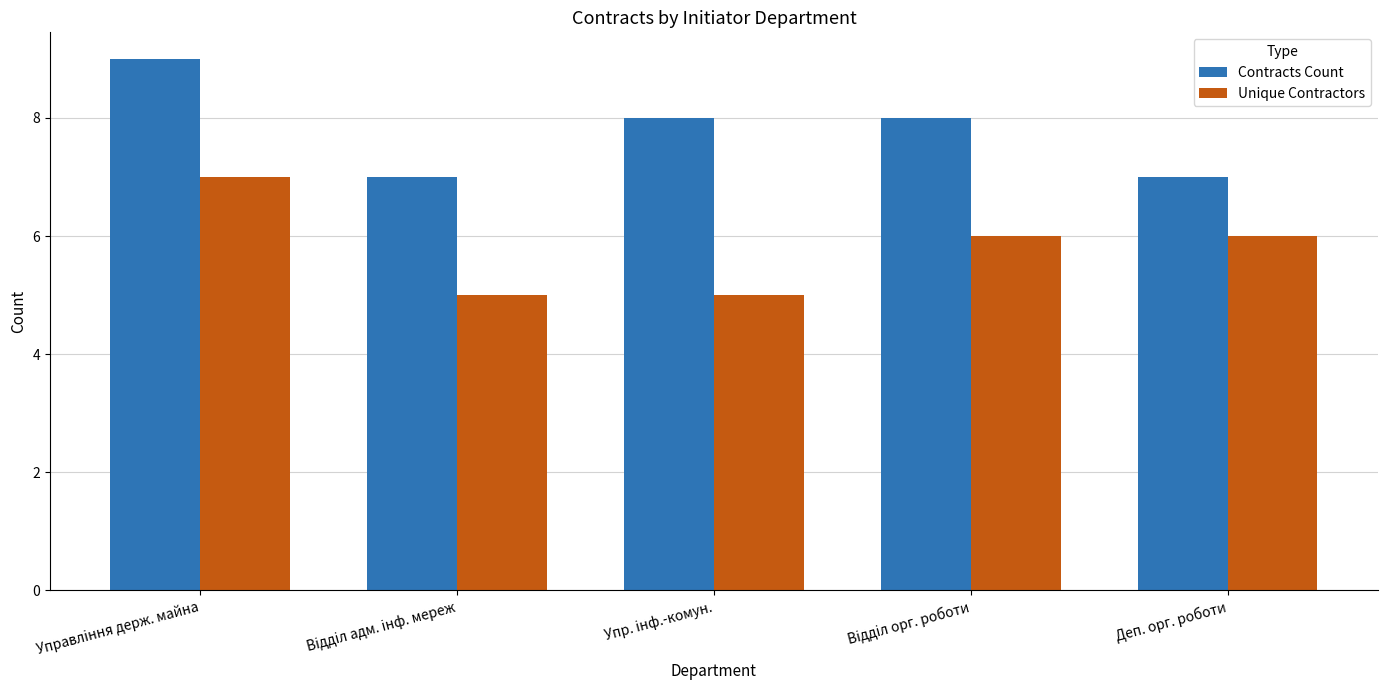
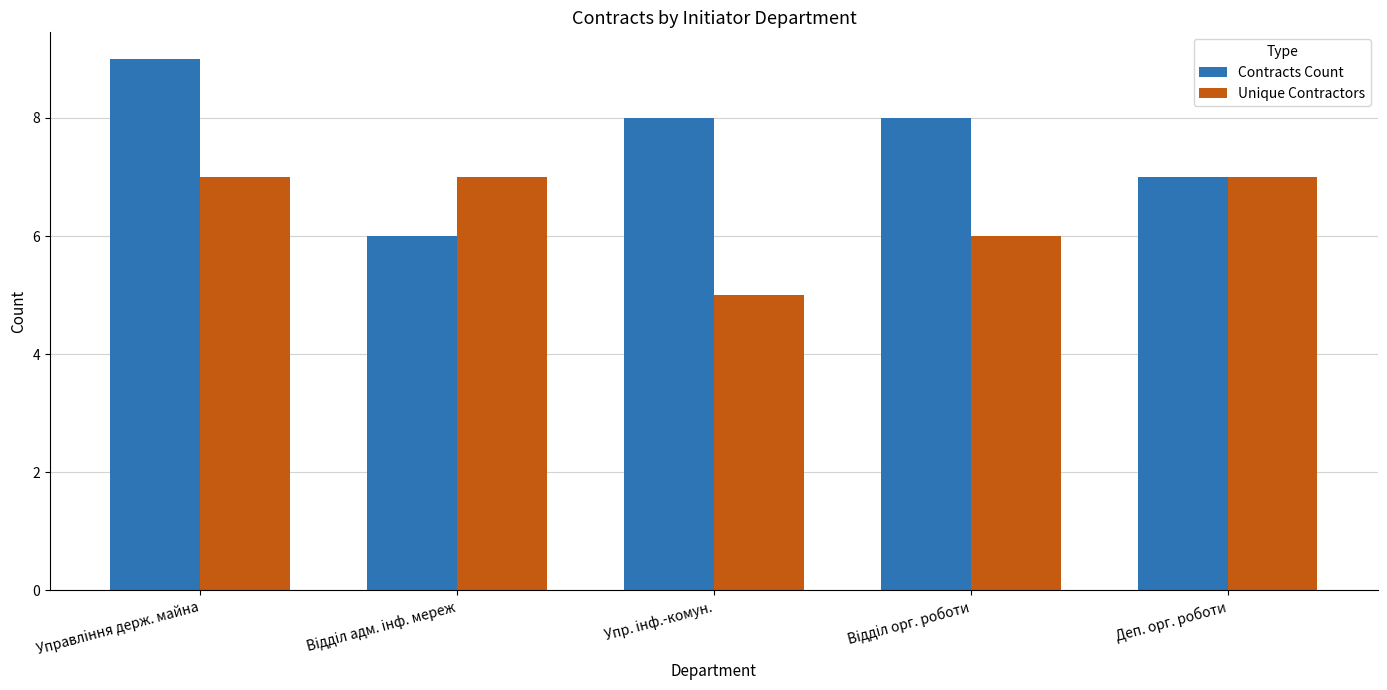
  {
    "Contracts Count": {
      "Управління держ. майна": 9,
-     "Відділ адм. інф. мереж": 7,
+     "Відділ адм. інф. мереж": 6,
      "Упр. інф.-комун.": 8,
      "Відділ орг. роботи": 8,
      "Деп. орг. роботи": 7
    },
    "Unique Contractors": {
      "Управління держ. майна": 7,
-     "Відділ адм. інф. мереж": 5,
+     "Відділ адм. інф. мереж": 7,
      "Упр. інф.-комун.": 5,
      "Відділ орг. роботи": 6,
-     "Деп. орг. роботи": 6
+     "Деп. орг. роботи": 7
    }
  }
